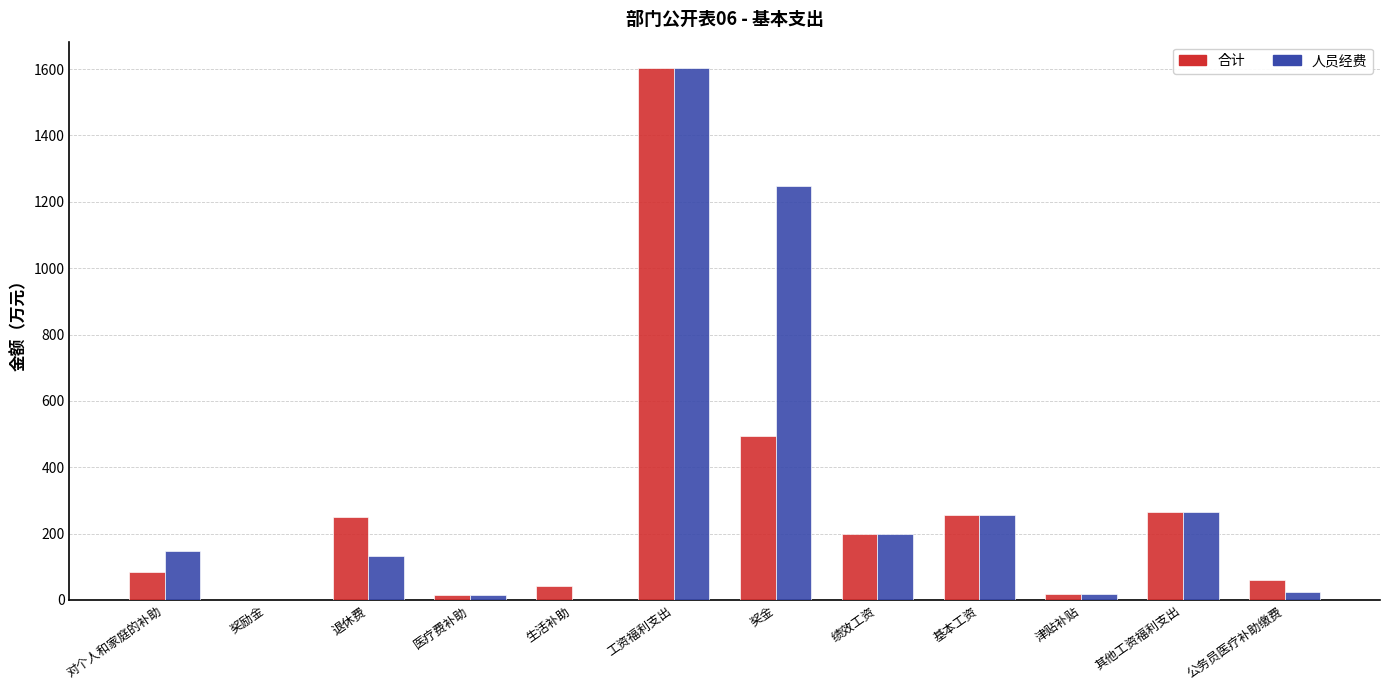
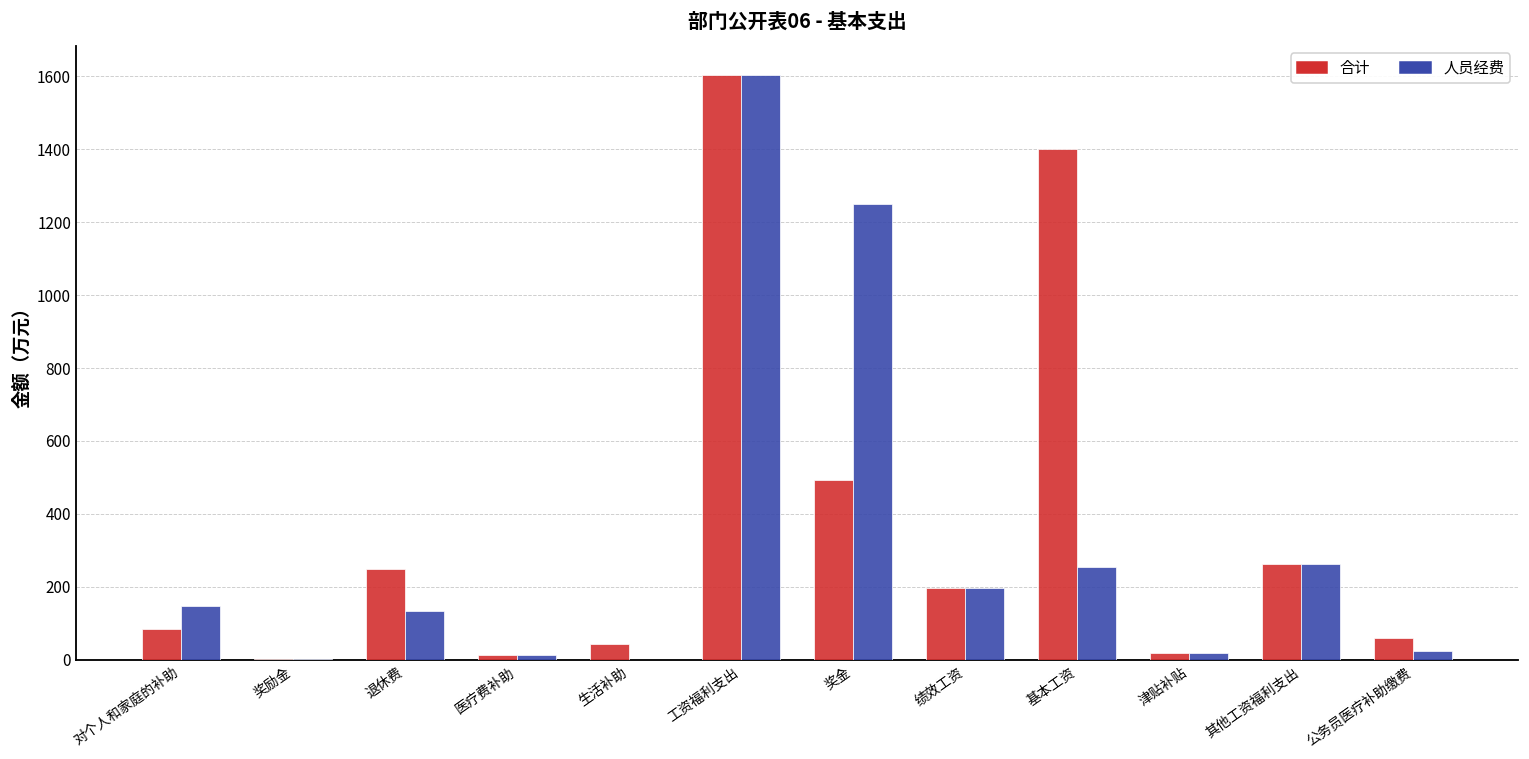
  {
    "合计": {
      "对个人和家庭的补助": 80,
      "退休费": 250,
      "医疗费补助": 10,
      "生活补助": 40,
      "工资福利支出": 1600,
      "奖金": 490,
      "绩效工资": 200,
-     "基本工资": 250,
+     "基本工资": 1400,
      "津贴补贴": 20,
      "其他工资福利支出": 260,
      "公务员医疗补助缴费": 60
    },
    "人员经费": {
      "对个人和家庭的补助": 150,
      "退休费": 130,
      "医疗费补助": 10,
      "工资福利支出": 1600,
      "奖金": 1250,
      "绩效工资": 200,
      "基本工资": 250,
      "津贴补贴": 20,
      "其他工资福利支出": 260,
      "公务员医疗补助缴费": 20
    }
  }
